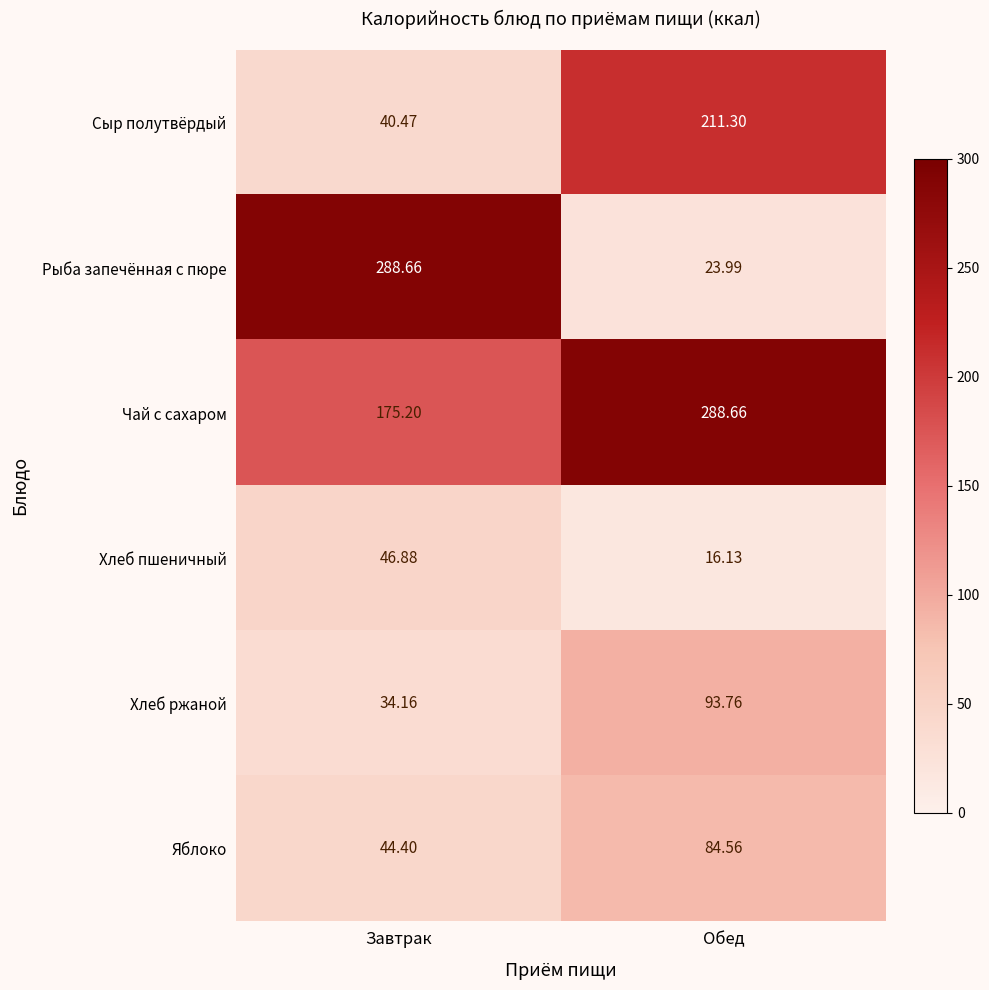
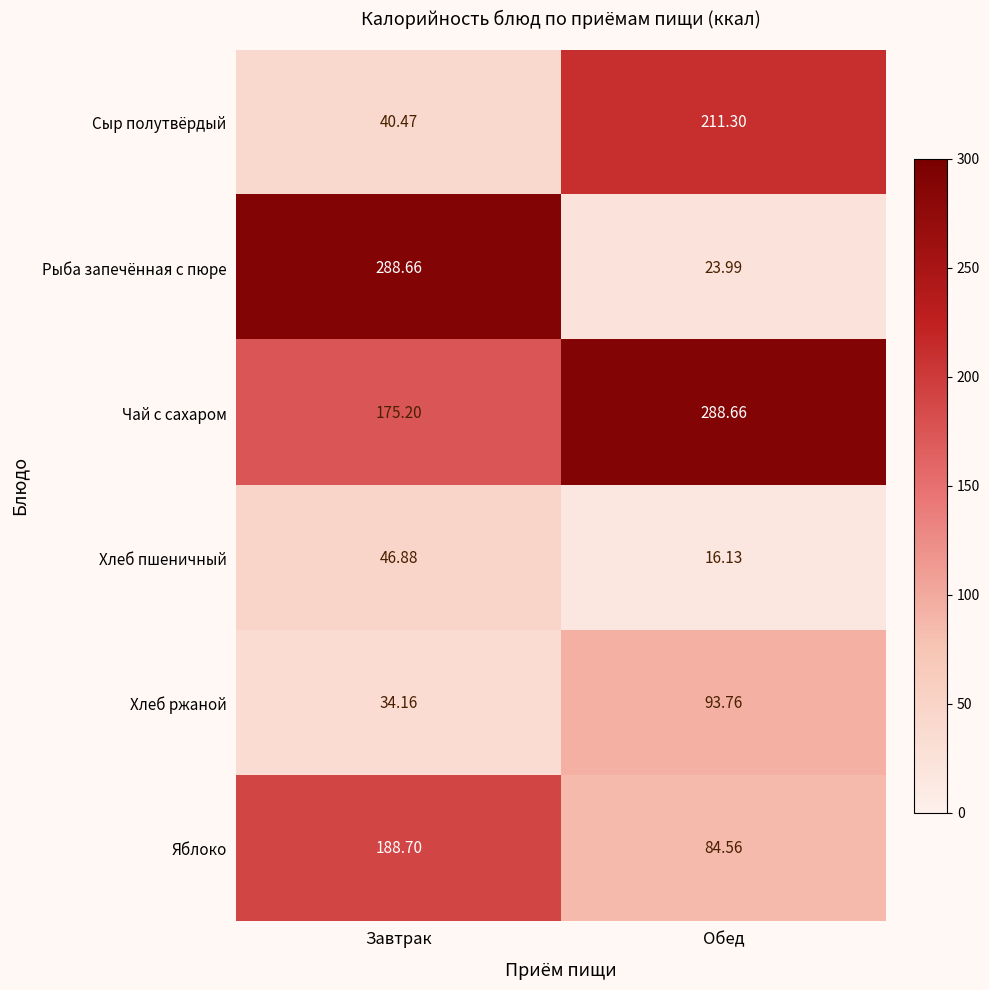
  {
    "Сыр полутвёрдый": {
      "Завтрак": 40.47,
      "Обед": 211.30
    },
    "Рыба запечённая с пюре": {
      "Завтрак": 288.66,
      "Обед": 23.99
    },
    "Чай с сахаром": {
      "Завтрак": 175.20,
      "Обед": 288.66
    },
    "Хлеб пшеничный": {
      "Завтрак": 46.88,
      "Обед": 16.13
    },
    "Хлеб ржаной": {
      "Завтрак": 34.16,
      "Обед": 93.76
    },
    "Яблоко": {
-     "Завтрак": 44.40,
+     "Завтрак": 188.70,
      "Обед": 84.56
    }
  }
